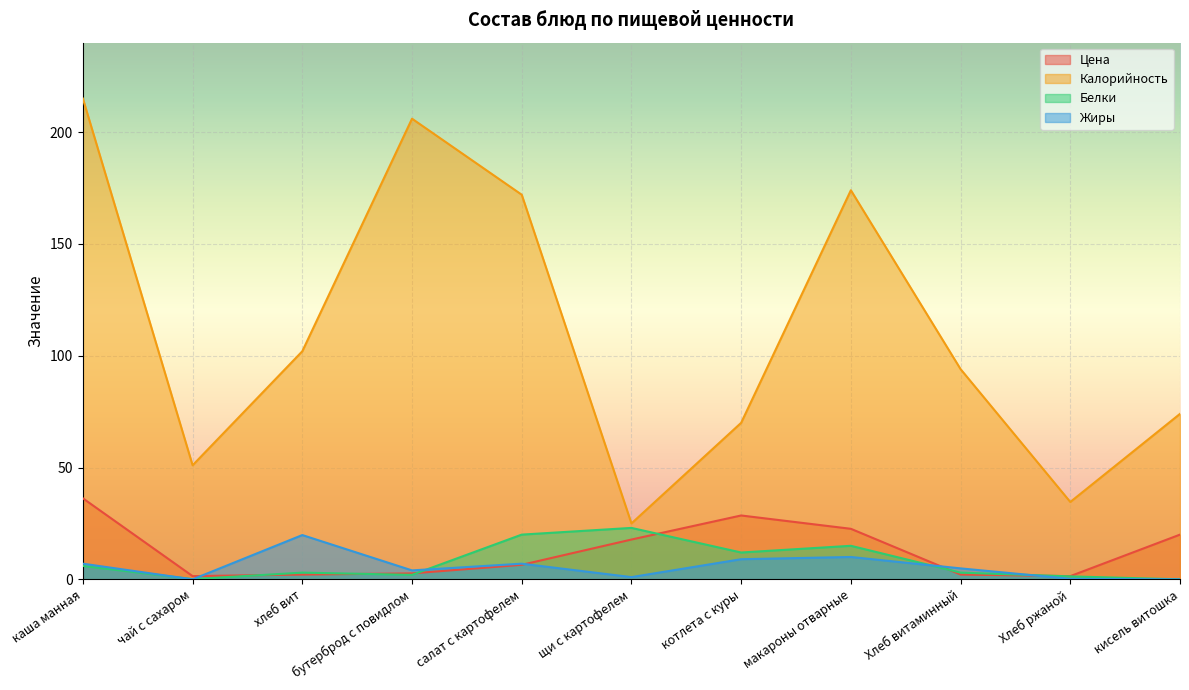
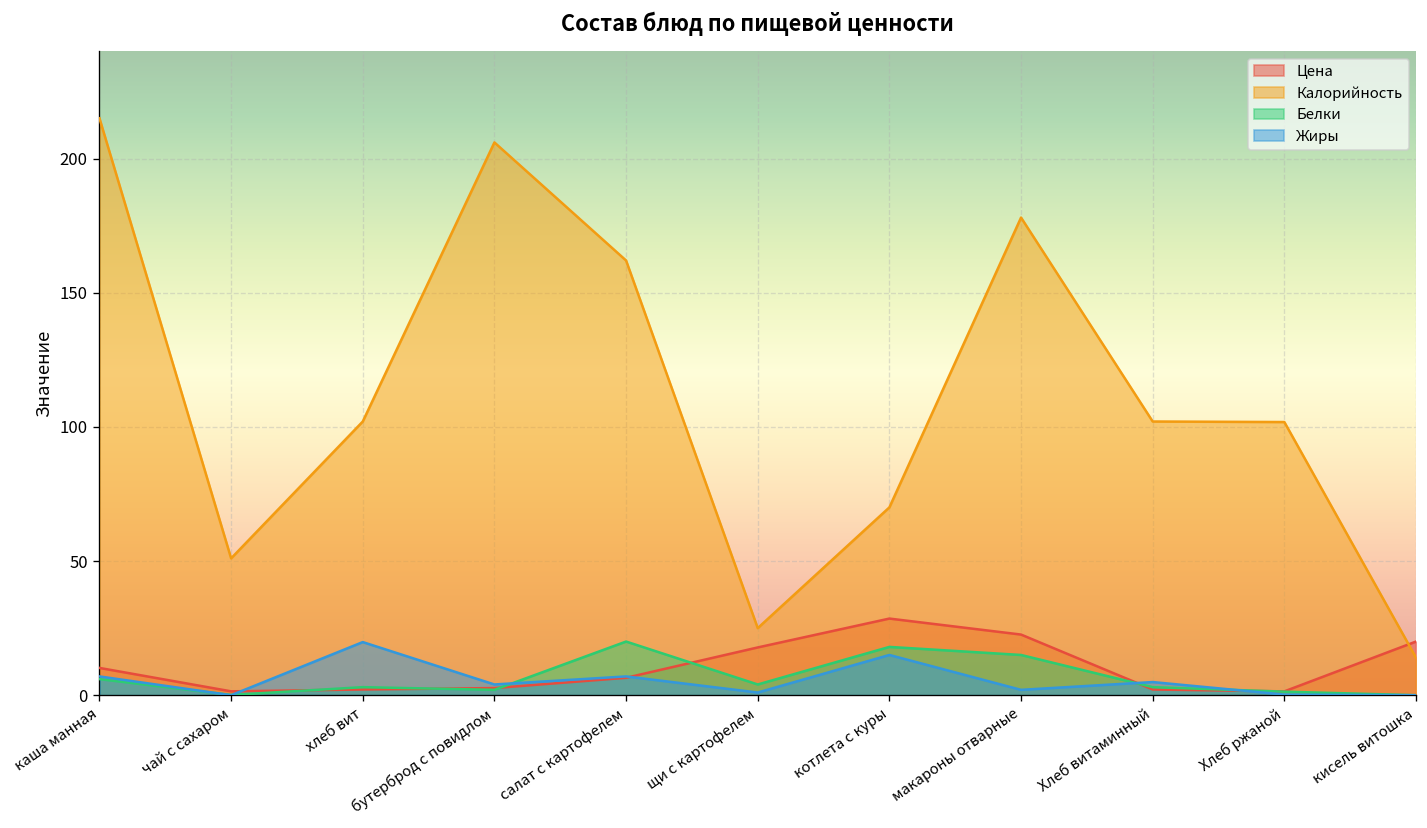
  {
    "Цена": {
-     "каша манная": 36,
+     "каша манная": 10,
      "чай с сахаром": 1,
      "щи с картофелем": 18,
      "котлета с куры": 29,
      "макароны отварные": 23,
      "кисель витошка": 20
    },
    "Калорийность": {
      "каша манная": 215,
      "чай с сахаром": 51,
      "хлеб вит": 102,
      "бутерброд с повидлом": 206,
-     "салат с картофелем": 172,
+     "салат с картофелем": 162,
      "щи с картофелем": 25,
      "котлета с куры": 70,
-     "макароны отварные": 174,
-     "Хлеб витаминный": 94,
-     "Хлеб ржаной": 35,
-     "кисель витошка": 74
+     "макароны отварные": 178,
+     "Хлеб витаминный": 102,
+     "Хлеб ржаной": 102,
+     "кисель витошка": 14
    },
    "Белки": {
      "салат с картофелем": 20,
-     "щи с картофелем": 23,
-     "котлета с куры": 12,
+     "щи с картофелем": 4,
+     "котлета с куры": 18,
      "макароны отварные": 15
    },
    "Жиры": {
      "хлеб вит": 20,
      "бутерброд с повидлом": 4,
      "щи с картофелем": 1,
-     "котлета с куры": 9,
-     "макароны отварные": 10,
+     "котлета с куры": 15,
+     "макароны отварные": 2,
      "Хлеб витаминный": 5
    }
  }
